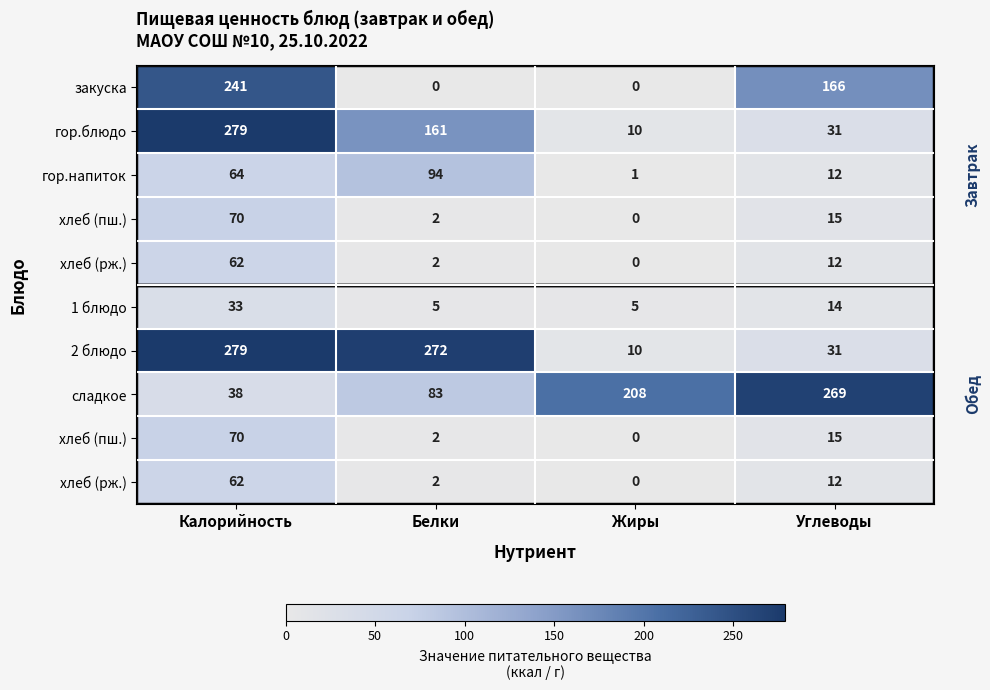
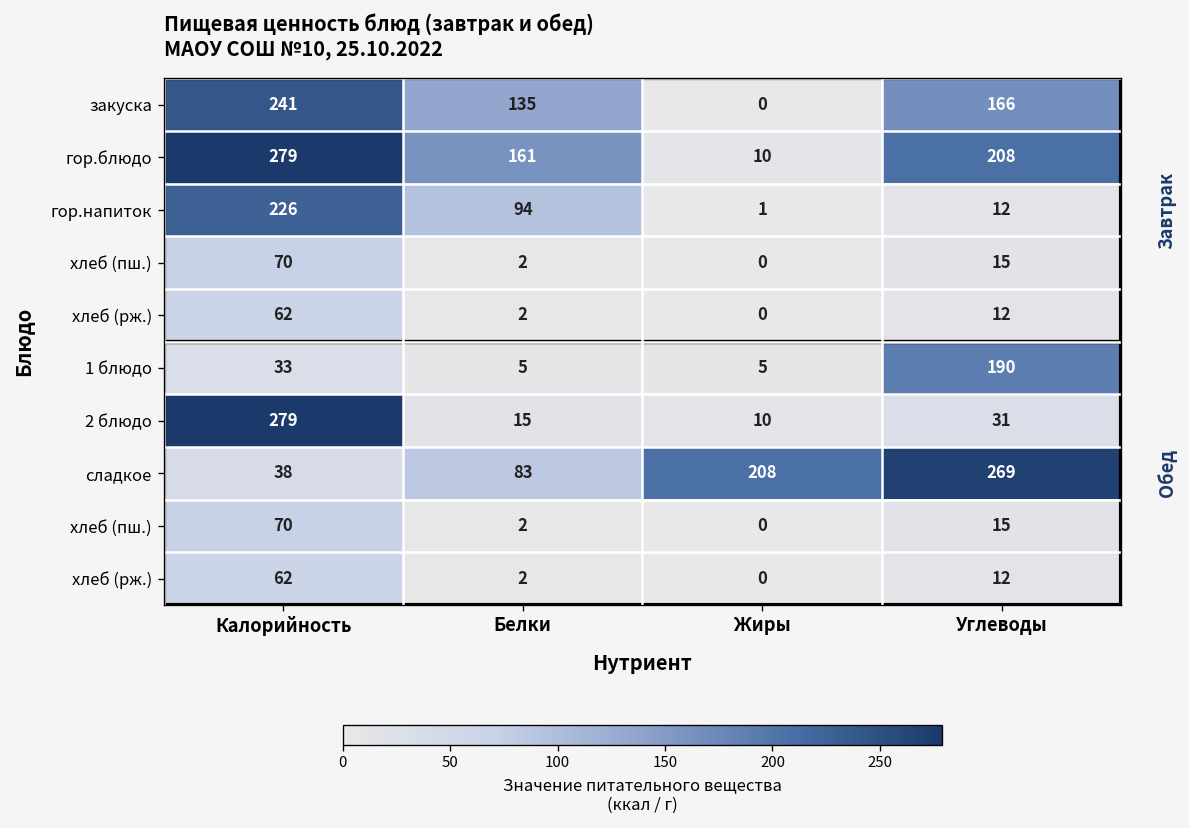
  {
    "закуска": {
      "Калорийность": 241,
-     "Белки": 0,
+     "Белки": 135,
      "Жиры": 0,
      "Углеводы": 166
    },
    "гор.блюдо": {
      "Калорийность": 279,
      "Белки": 161,
      "Жиры": 10,
-     "Углеводы": 31
+     "Углеводы": 208
    },
    "гор.напиток": {
-     "Калорийность": 64,
+     "Калорийность": 226,
      "Белки": 94,
      "Жиры": 1,
      "Углеводы": 12
    },
    "1 блюдо": {
      "Калорийность": 33,
      "Белки": 5,
      "Жиры": 5,
-     "Углеводы": 14
+     "Углеводы": 190
    },
    "2 блюдо": {
      "Калорийность": 279,
-     "Белки": 272,
+     "Белки": 15,
      "Жиры": 10,
      "Углеводы": 31
    },
    "сладкое": {
      "Калорийность": 38,
      "Белки": 83,
      "Жиры": 208,
      "Углеводы": 269
    }
  }
